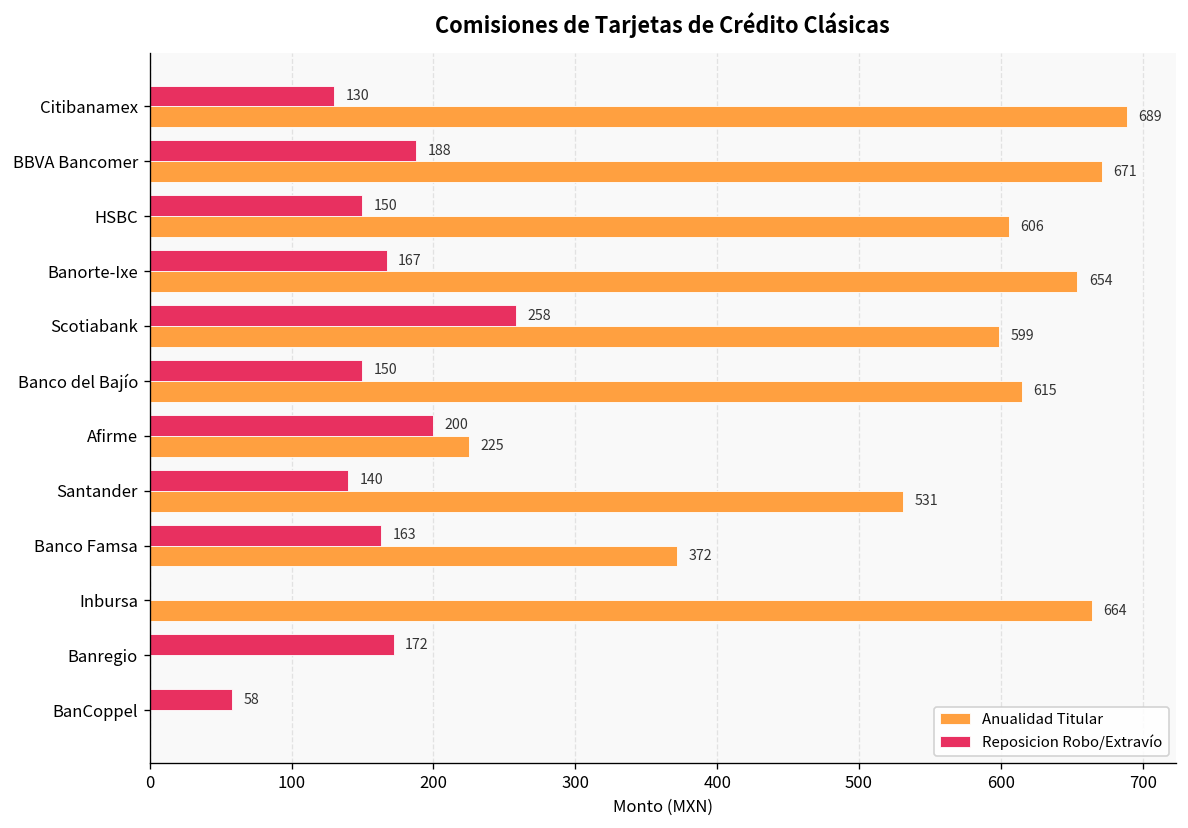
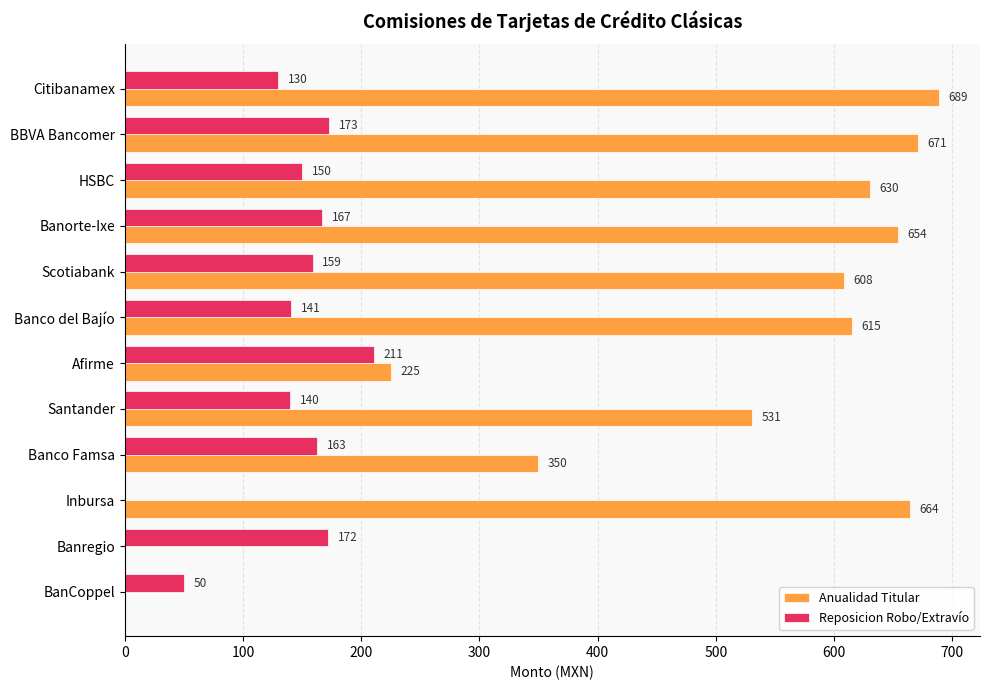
  {
    "Anualidad Titular": {
      "Citibanamex": 689,
      "BBVA Bancomer": 671,
-     "HSBC": 606,
+     "HSBC": 630,
      "Banorte-Ixe": 654,
-     "Scotiabank": 599,
+     "Scotiabank": 608,
      "Banco del Bajío": 615,
      "Afirme": 225,
      "Santander": 531,
-     "Banco Famsa": 372,
+     "Banco Famsa": 350,
      "Inbursa": 664
    },
    "Reposicion Robo/Extravío": {
      "Citibanamex": 130,
-     "BBVA Bancomer": 188,
+     "BBVA Bancomer": 173,
      "HSBC": 150,
      "Banorte-Ixe": 167,
-     "Scotiabank": 258,
-     "Banco del Bajío": 150,
-     "Afirme": 200,
+     "Scotiabank": 159,
+     "Banco del Bajío": 141,
+     "Afirme": 211,
      "Santander": 140,
      "Banco Famsa": 163,
      "Banregio": 172,
-     "BanCoppel": 58
+     "BanCoppel": 50
    }
  }
